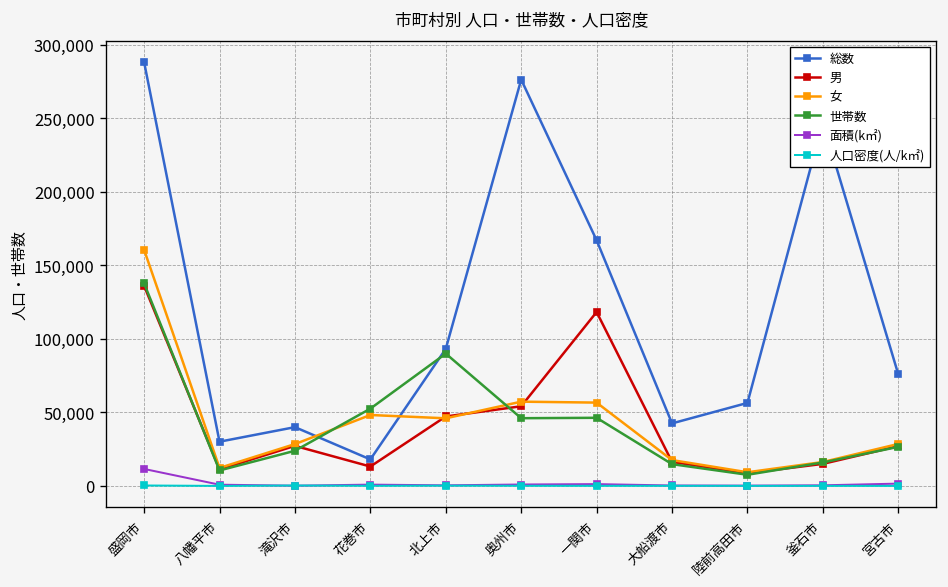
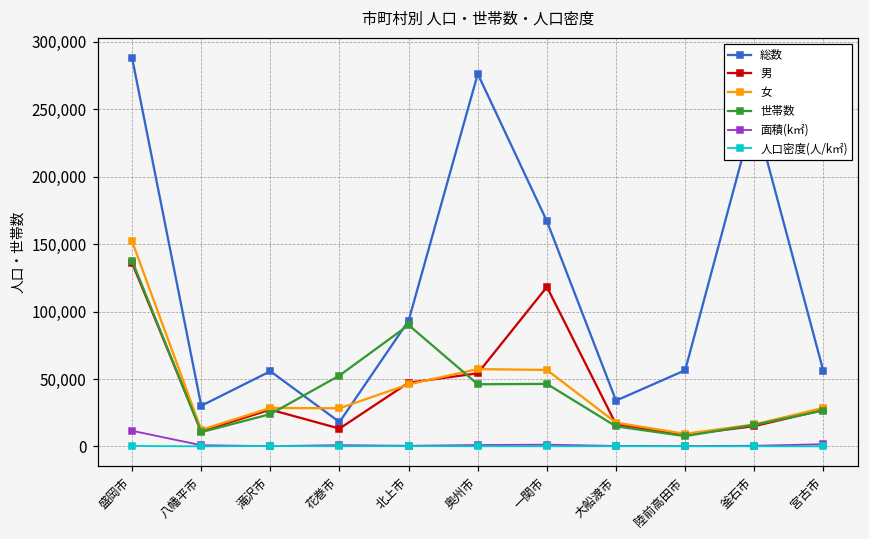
  {
    "総数": {
      "盛岡市": "288,000",
      "八幡平市": "30,000",
-     "滝沢市": "40,000",
+     "滝沢市": "56,000",
      "花巻市": "18,000",
      "北上市": "93,000",
      "奥州市": "276,000",
      "一関市": "167,000",
-     "大船渡市": "43,000",
+     "大船渡市": "34,000",
      "陸前高田市": "56,000",
-     "宮古市": "76,000"
+     "宮古市": "56,000"
    },
    "男": {
      "花巻市": "13,000",
      "奥州市": "54,000",
      "一関市": "118,000"
    },
    "女": {
-     "盛岡市": "161,000",
-     "花巻市": "48,000",
+     "盛岡市": "152,000",
+     "花巻市": "28,000",
      "奥州市": "57,000",
      "一関市": "57,000"
    },
    "世帯数": {
      "滝沢市": "24,000",
      "花巻市": "53,000",
      "北上市": "90,000",
      "奥州市": "46,000",
      "一関市": "46,000"
    },
    "面積(k㎡)": {
      "盛岡市": "12,000"
    },
    "人口密度(人/k㎡)": {
      "盛岡市": "0"
    }
  }
